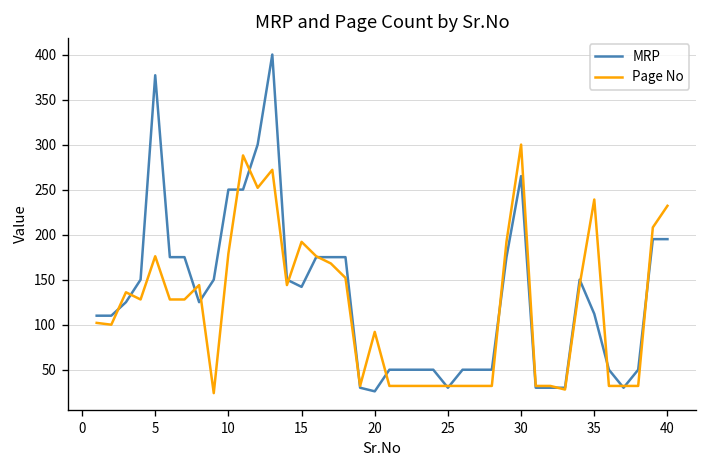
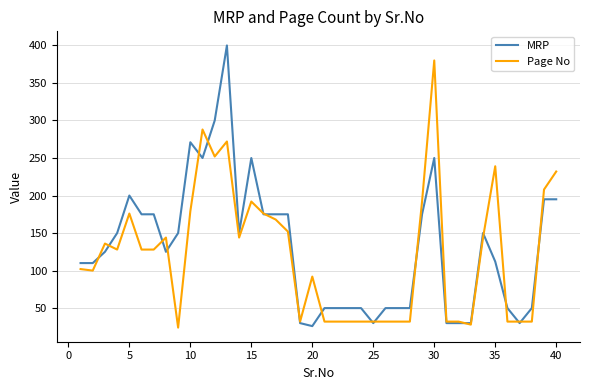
  {
    "MRP": {
-     "5": 380,
-     "10": 250,
-     "15": 140,
+     "5": 200,
+     "10": 270,
+     "15": 250,
      "20": 30,
-     "30": 270,
+     "30": 250,
      "35": 110,
      "40": 200
    },
    "Page No": {
      "5": 180,
      "10": 180,
      "15": 190,
      "20": 90,
-     "30": 300,
+     "30": 380,
      "35": 240,
      "40": 230
    }
  }
